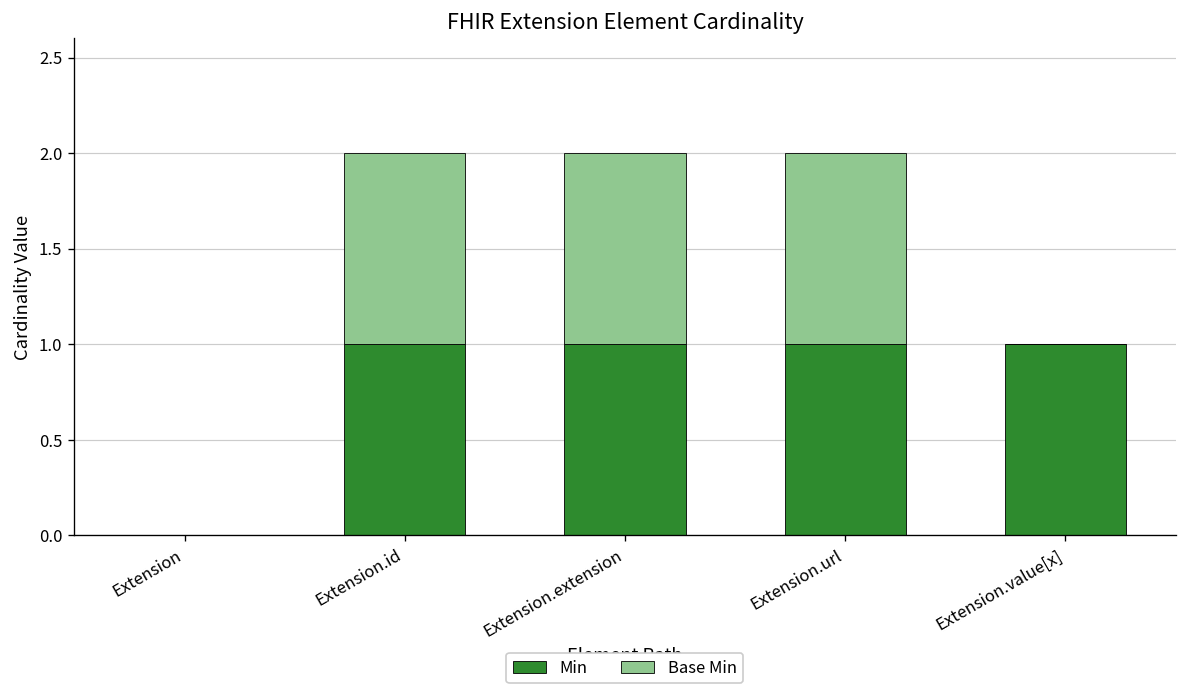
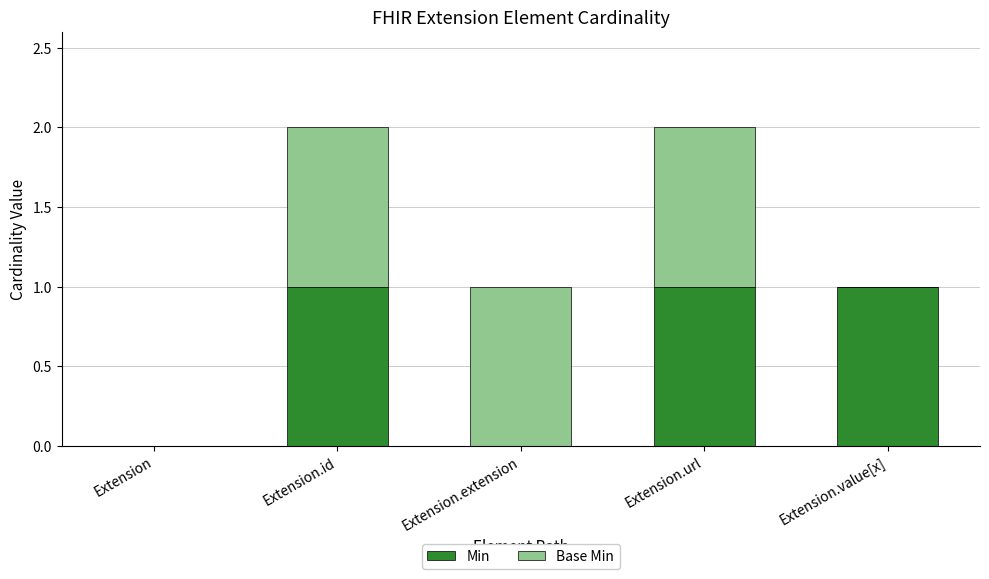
  {
    "Min": {
      "Extension": 0,
      "Extension.id": 1,
-     "Extension.extension": 1,
+     "Extension.extension": 0,
      "Extension.url": 1,
      "Extension.value[x]": 1
    },
    "Base Min": {
      "Extension": 0,
      "Extension.id": 1,
      "Extension.extension": 1,
      "Extension.url": 1,
      "Extension.value[x]": 0
    }
  }
